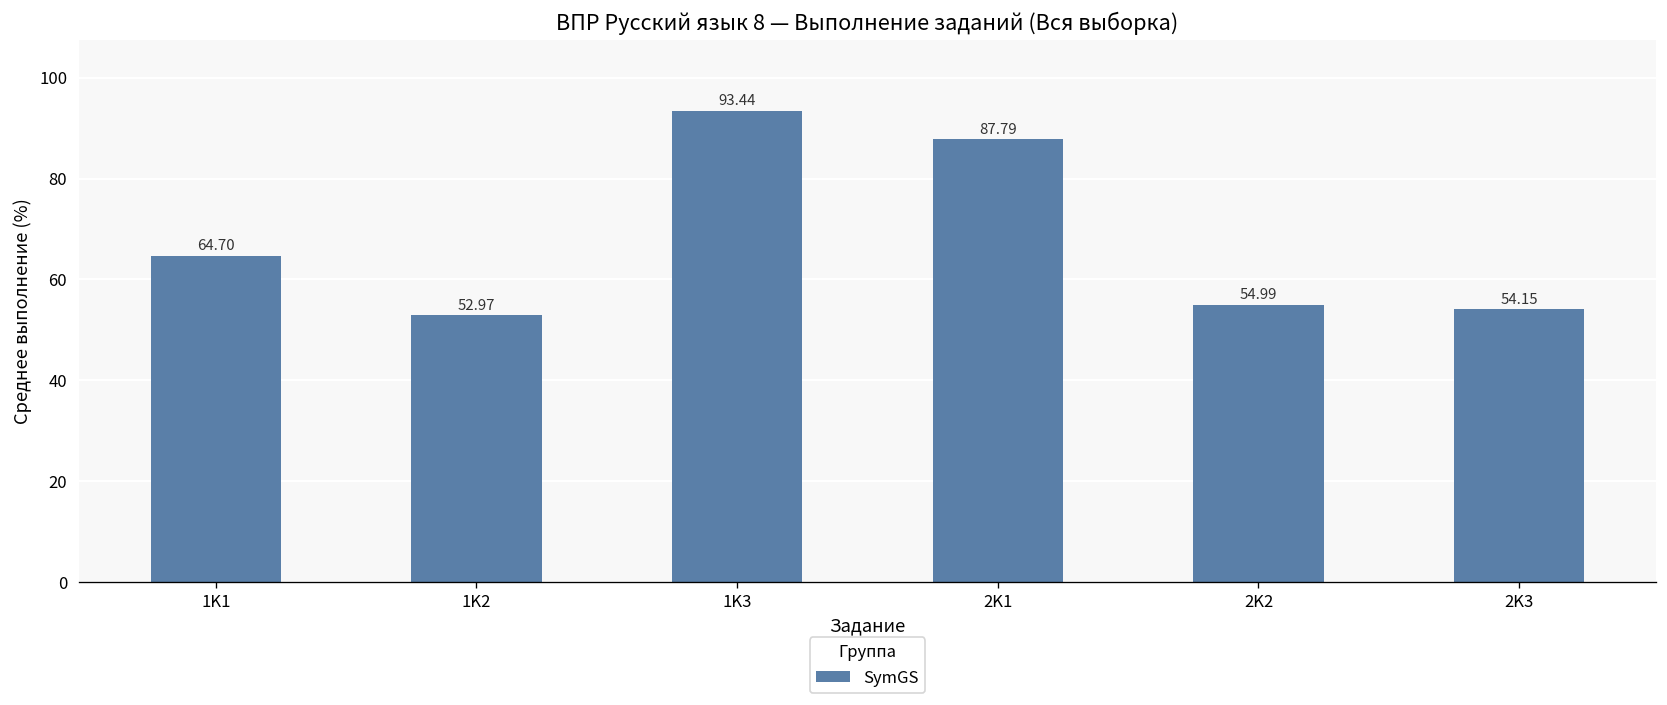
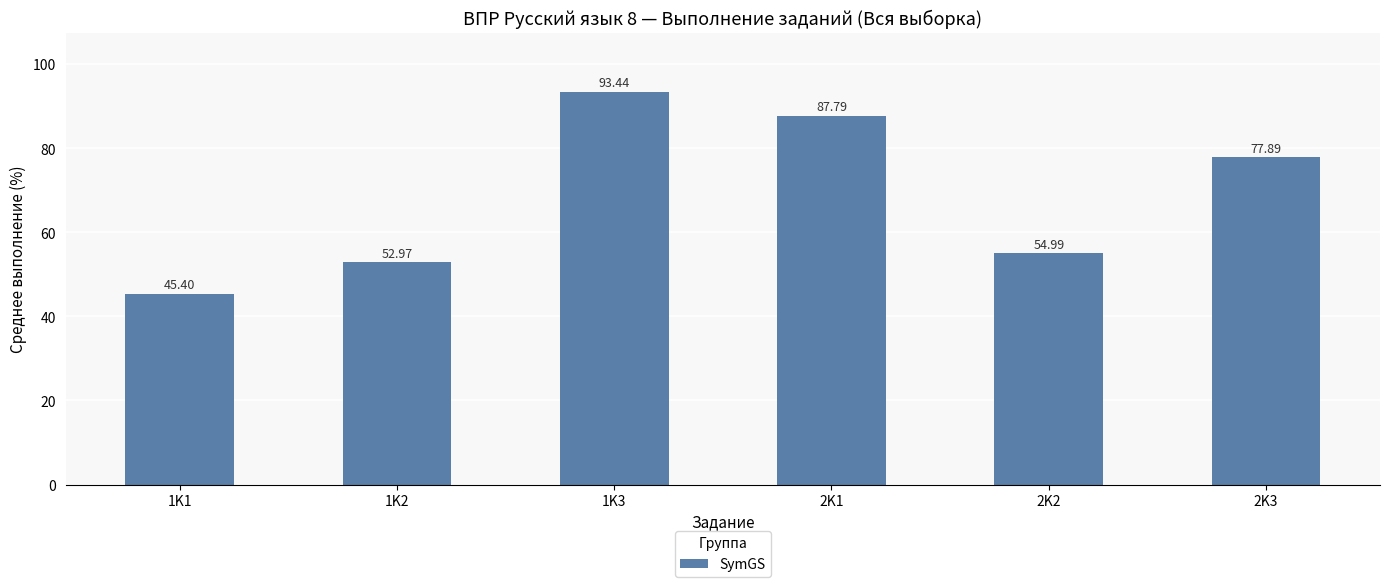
  {
-   "1K1": 64.70,
+   "1K1": 45.40,
    "1K2": 52.97,
    "1K3": 93.44,
    "2K1": 87.79,
    "2K2": 54.99,
-   "2K3": 54.15
+   "2K3": 77.89
  }
